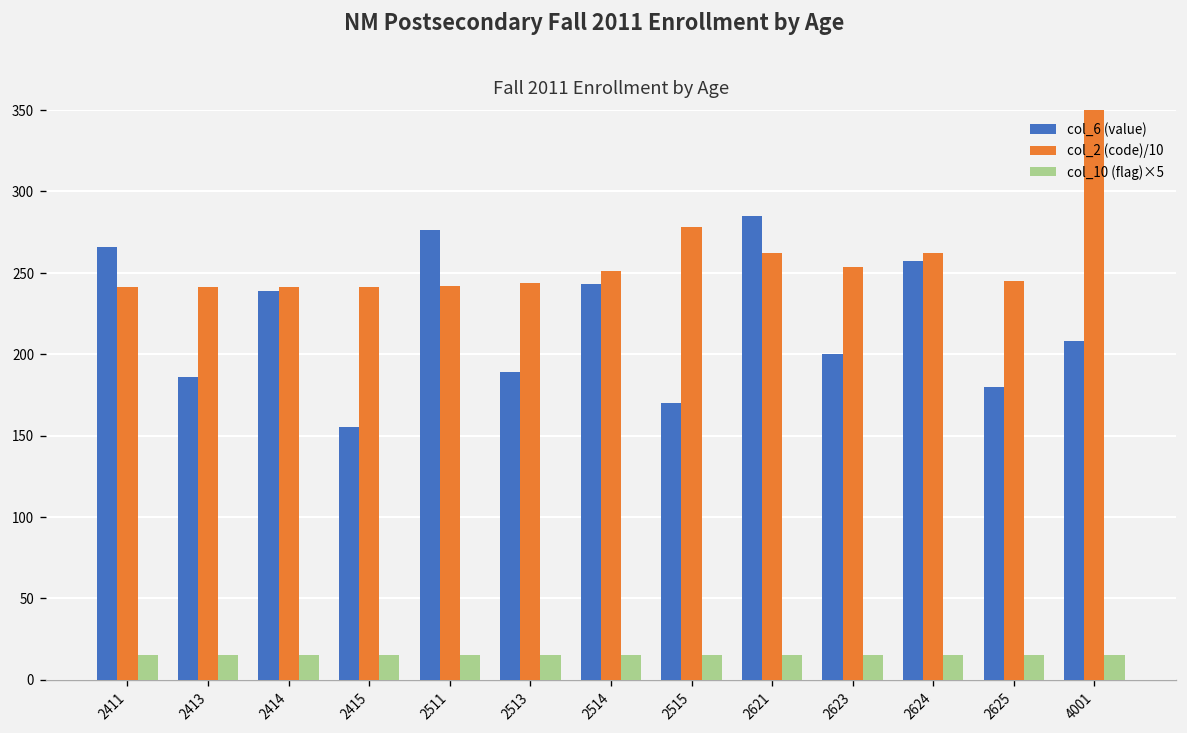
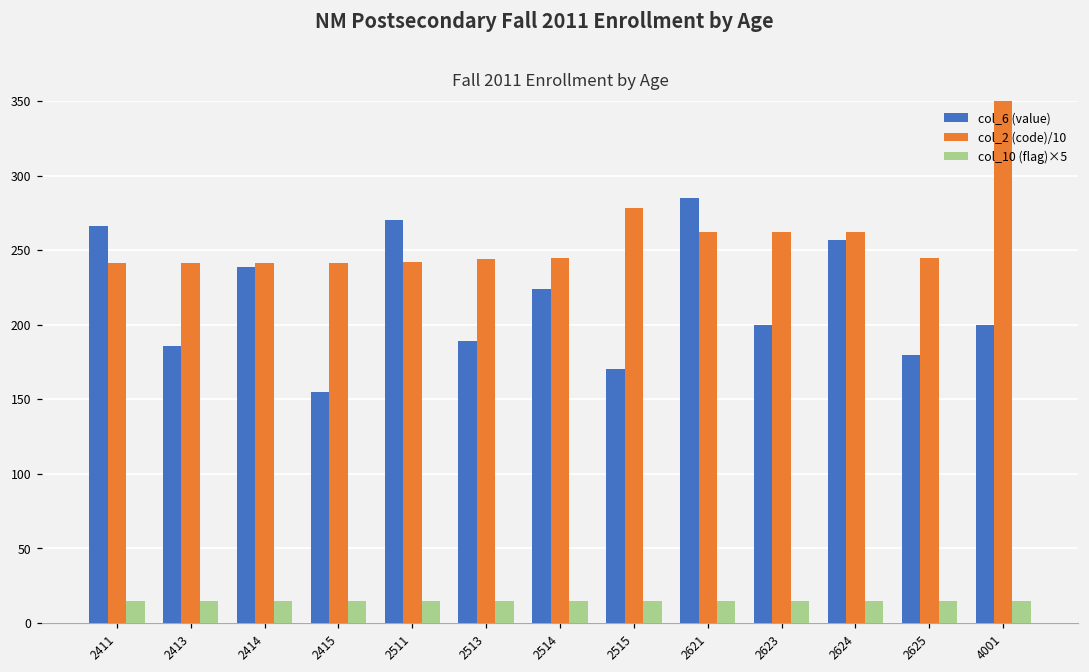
  {
    "col_6 (value)": {
      "2411": 266,
      "2413": 186,
      "2414": 239,
      "2415": 155,
-     "2511": 276,
+     "2511": 270,
      "2513": 189,
-     "2514": 243,
+     "2514": 224,
      "2515": 170,
      "2621": 285,
      "2623": 200,
      "2624": 257,
      "2625": 180,
-     "4001": 208
+     "4001": 200
    },
    "col_2 (code)/10": {
      "2411": 241,
      "2413": 241,
      "2414": 241,
      "2415": 242,
      "2511": 242,
      "2513": 244,
-     "2514": 251,
+     "2514": 245,
      "2515": 278,
      "2621": 262,
-     "2623": 254,
+     "2623": 262,
      "2624": 262,
      "2625": 245
    },
    "col_10 (flag)×5": {
      "2411": 15,
      "2413": 15,
      "2414": 15,
      "2415": 15,
      "2511": 15,
      "2513": 15,
      "2514": 15,
      "2515": 15,
      "2621": 15,
      "2623": 15,
      "2624": 15,
      "2625": 15,
      "4001": 15
    }
  }
